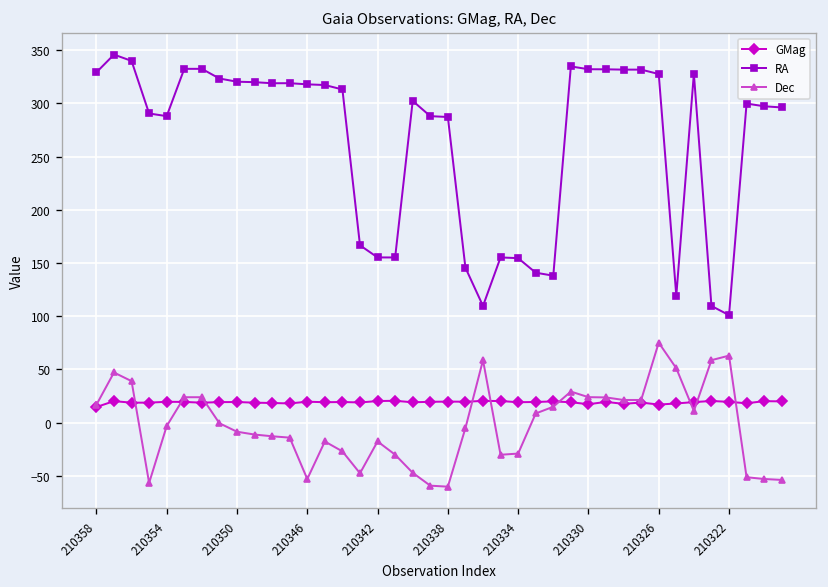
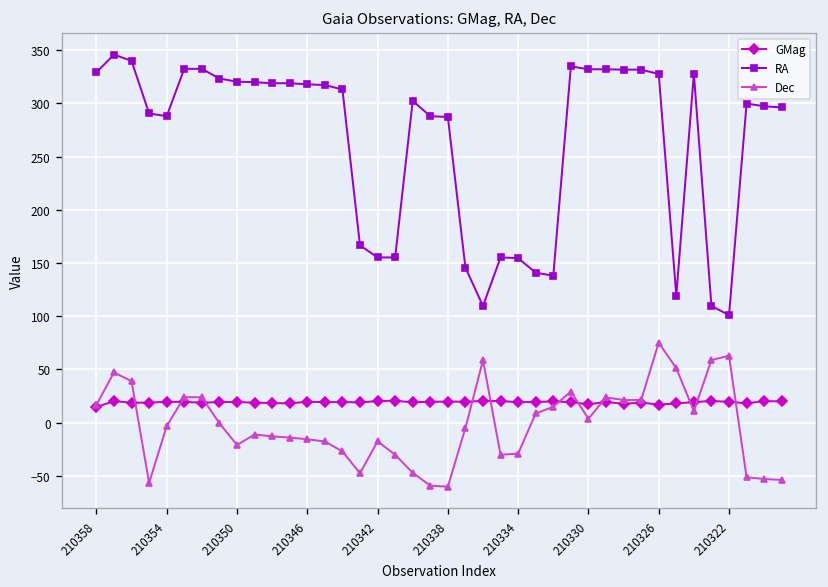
  {
    "Dec": {
      "210354": 0,
-     "210350": -10,
-     "210346": -50,
+     "210350": -20,
+     "210346": -20,
      "210342": -20,
      "210338": -60,
      "210334": -30,
-     "210330": 20,
+     "210330": 0,
      "210326": 80,
      "210322": 60
    }
  }
